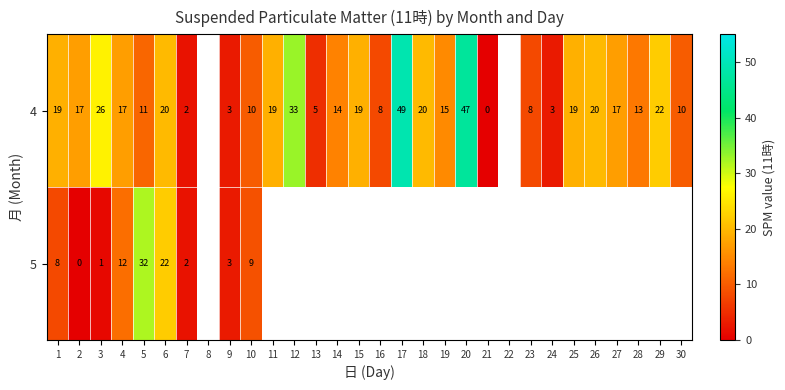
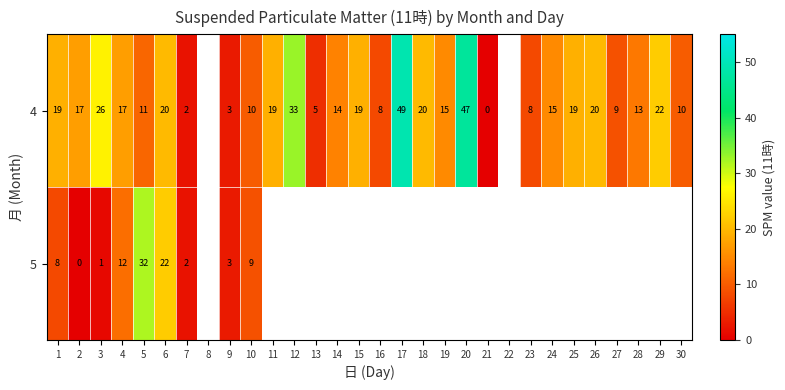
  {
    "4": {
      "1": 19,
      "2": 17,
      "3": 26,
      "4": 17,
      "5": 11,
      "6": 20,
      "7": 2,
      "9": 3,
      "10": 10,
      "11": 19,
      "12": 33,
      "13": 5,
      "14": 14,
      "15": 19,
      "16": 8,
      "17": 49,
      "18": 20,
      "19": 15,
      "20": 47,
      "21": 0,
      "23": 8,
-     "24": 3,
+     "24": 15,
      "25": 19,
      "26": 20,
-     "27": 17,
+     "27": 9,
      "28": 13,
      "29": 22,
      "30": 10
    },
    "5": {
      "1": 8,
      "2": 0,
      "3": 1,
      "4": 12,
      "5": 32,
      "6": 22,
      "7": 2,
      "9": 3,
      "10": 9
    }
  }
